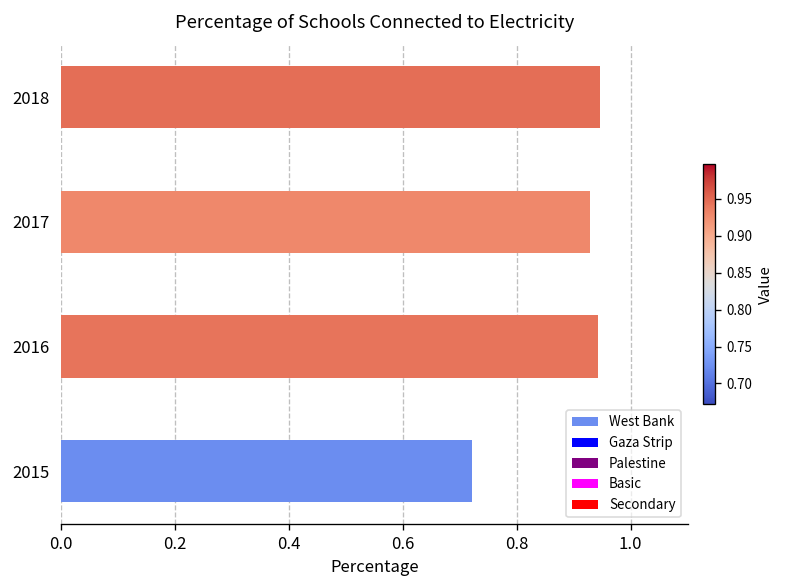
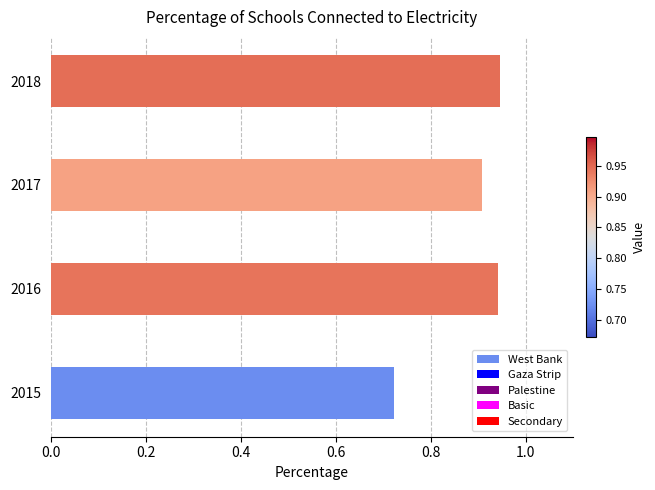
  {
    "West Bank": {
      "2018": 0.95,
-     "2017": 0.93,
+     "2017": 0.91,
      "2016": 0.94,
      "2015": 0.72
    },
    "Secondary": {
      "2018": 0.00,
      "2017": 0.00,
      "2016": 0.00,
      "2015": 0.00
    }
  }
